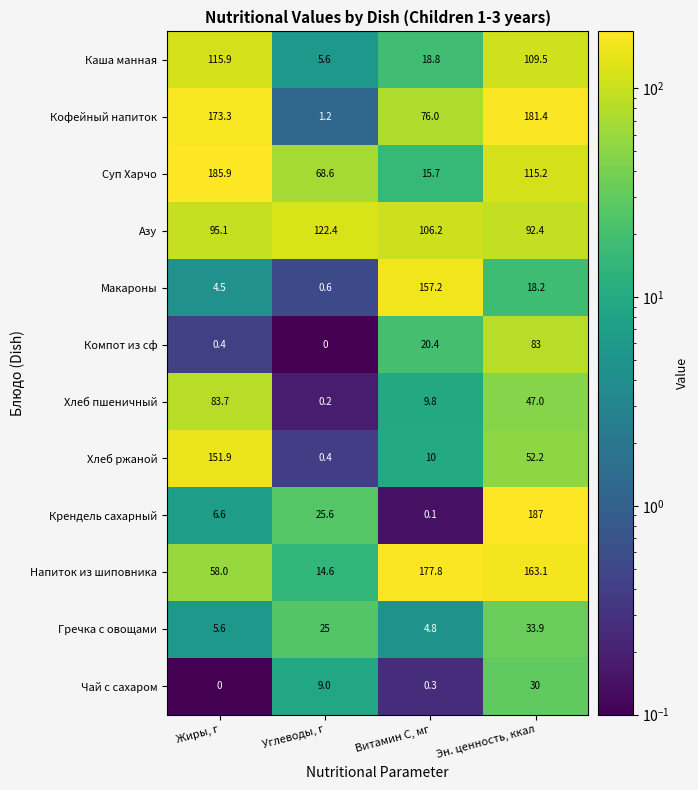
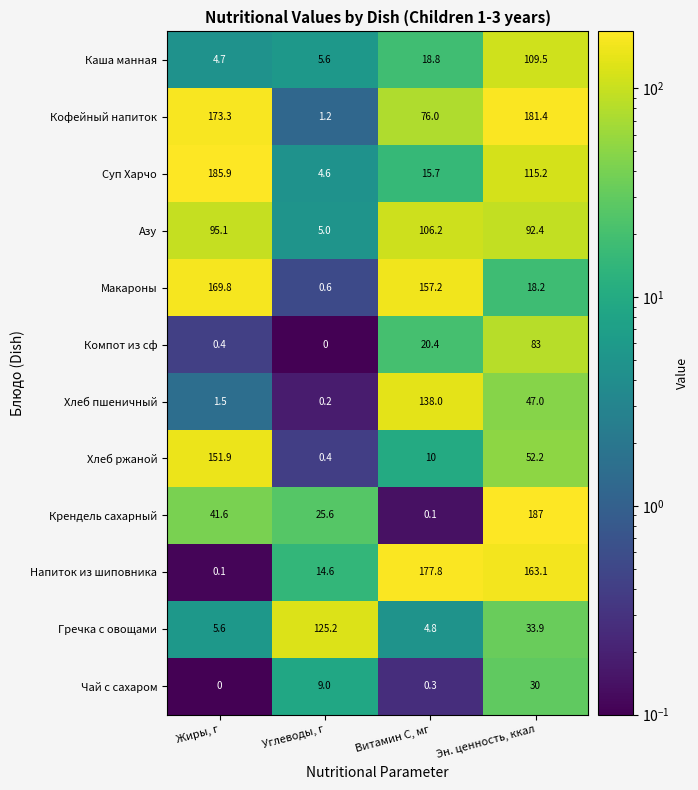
  {
    "Каша манная": {
-     "Жиры, г": 115.9,
+     "Жиры, г": 4.7,
      "Углеводы, г": 5.6,
      "Витамин С, мг": 18.8,
      "Эн. ценность, ккал": 109.5
    },
    "Кофейный напиток": {
      "Жиры, г": 173.3,
      "Углеводы, г": 1.2,
      "Витамин С, мг": 76.0,
      "Эн. ценность, ккал": 181.4
    },
    "Суп Харчо": {
      "Жиры, г": 185.9,
-     "Углеводы, г": 68.6,
+     "Углеводы, г": 4.6,
      "Витамин С, мг": 15.7,
      "Эн. ценность, ккал": 115.2
    },
    "Азу": {
      "Жиры, г": 95.1,
-     "Углеводы, г": 122.4,
+     "Углеводы, г": 5.0,
      "Витамин С, мг": 106.2,
      "Эн. ценность, ккал": 92.4
    },
    "Макароны": {
-     "Жиры, г": 4.5,
+     "Жиры, г": 169.8,
      "Углеводы, г": 0.6,
      "Витамин С, мг": 157.2,
      "Эн. ценность, ккал": 18.2
    },
    "Компот из сф": {
      "Жиры, г": 0.4,
      "Углеводы, г": 0,
      "Витамин С, мг": 20.4,
      "Эн. ценность, ккал": 83
    },
    "Хлеб пшеничный": {
-     "Жиры, г": 83.7,
+     "Жиры, г": 1.5,
      "Углеводы, г": 0.2,
-     "Витамин С, мг": 9.8,
+     "Витамин С, мг": 138.0,
      "Эн. ценность, ккал": 47.0
    },
    "Хлеб ржаной": {
      "Жиры, г": 151.9,
      "Углеводы, г": 0.4,
      "Витамин С, мг": 10,
      "Эн. ценность, ккал": 52.2
    },
    "Крендель сахарный": {
-     "Жиры, г": 6.6,
+     "Жиры, г": 41.6,
      "Углеводы, г": 25.6,
      "Витамин С, мг": 0.1,
      "Эн. ценность, ккал": 187
    },
    "Напиток из шиповника": {
-     "Жиры, г": 58.0,
+     "Жиры, г": 0.1,
      "Углеводы, г": 14.6,
      "Витамин С, мг": 177.8,
      "Эн. ценность, ккал": 163.1
    },
    "Гречка с овощами": {
      "Жиры, г": 5.6,
-     "Углеводы, г": 25,
+     "Углеводы, г": 125.2,
      "Витамин С, мг": 4.8,
      "Эн. ценность, ккал": 33.9
    },
    "Чай с сахаром": {
      "Жиры, г": 0,
      "Углеводы, г": 9.0,
      "Витамин С, мг": 0.3,
      "Эн. ценность, ккал": 30
    }
  }
